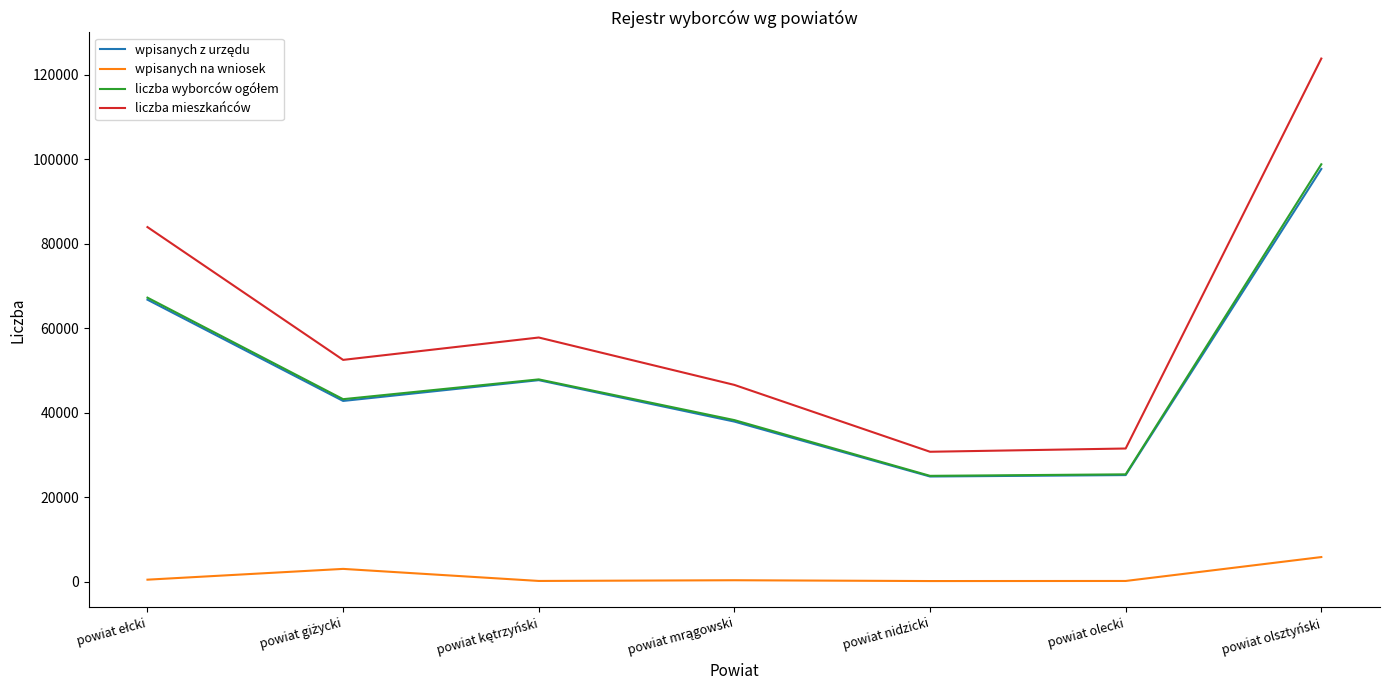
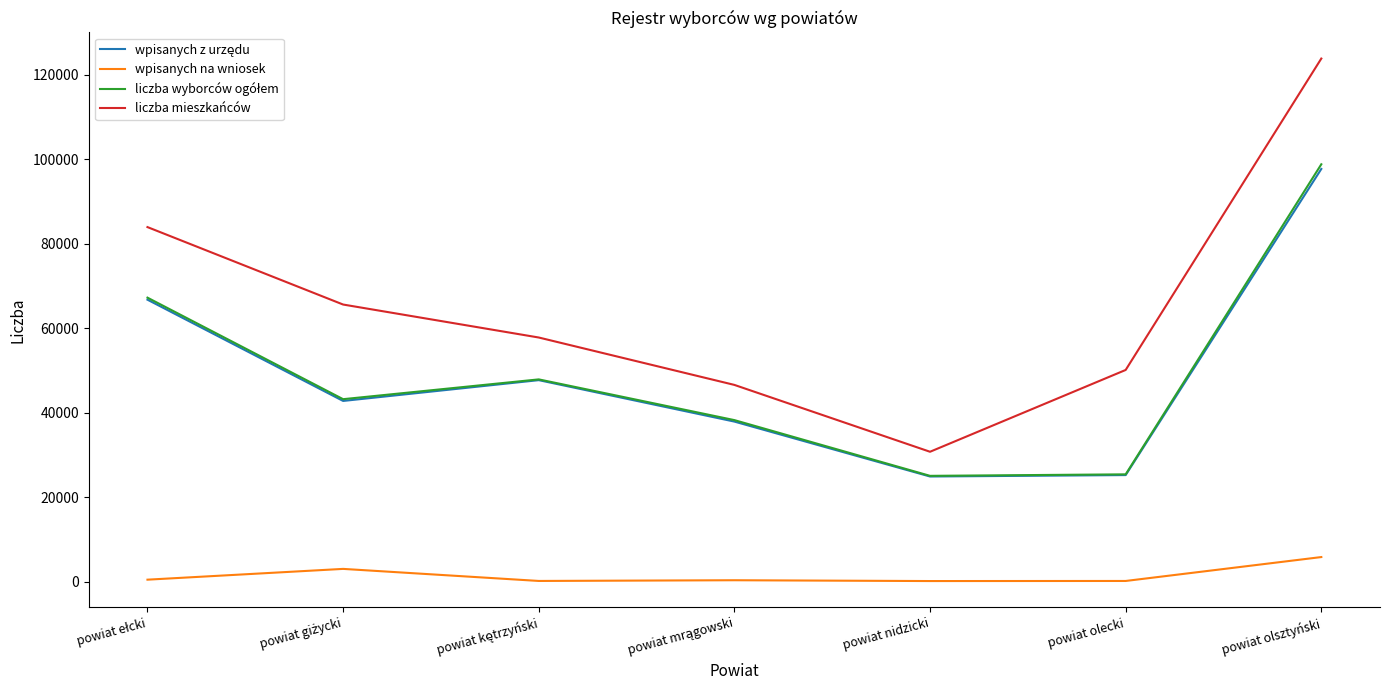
  {
    "wpisanych z urzędu": {
      "powiat olsztyński": 98000
    },
    "wpisanych na wniosek": {
      "powiat ełcki": 0,
      "powiat giżycki": 3000,
      "powiat kętrzyński": 0,
      "powiat mrągowski": 0,
      "powiat nidzicki": 0,
      "powiat olecki": 0,
      "powiat olsztyński": 6000
    },
    "liczba wyborców ogółem": {
      "powiat olsztyński": 99000
    },
    "liczba mieszkańców": {
      "powiat ełcki": 84000,
-     "powiat giżycki": 53000,
+     "powiat giżycki": 66000,
      "powiat kętrzyński": 58000,
      "powiat mrągowski": 47000,
      "powiat nidzicki": 31000,
-     "powiat olecki": 32000,
+     "powiat olecki": 50000,
      "powiat olsztyński": 124000
    }
  }
